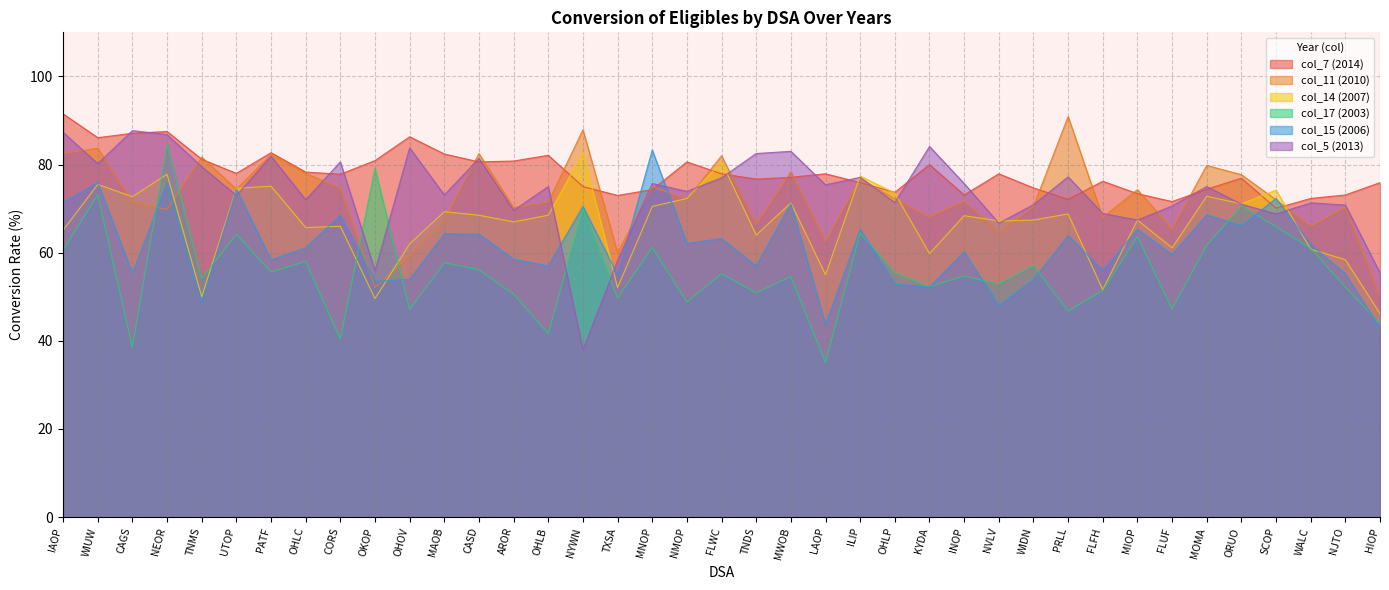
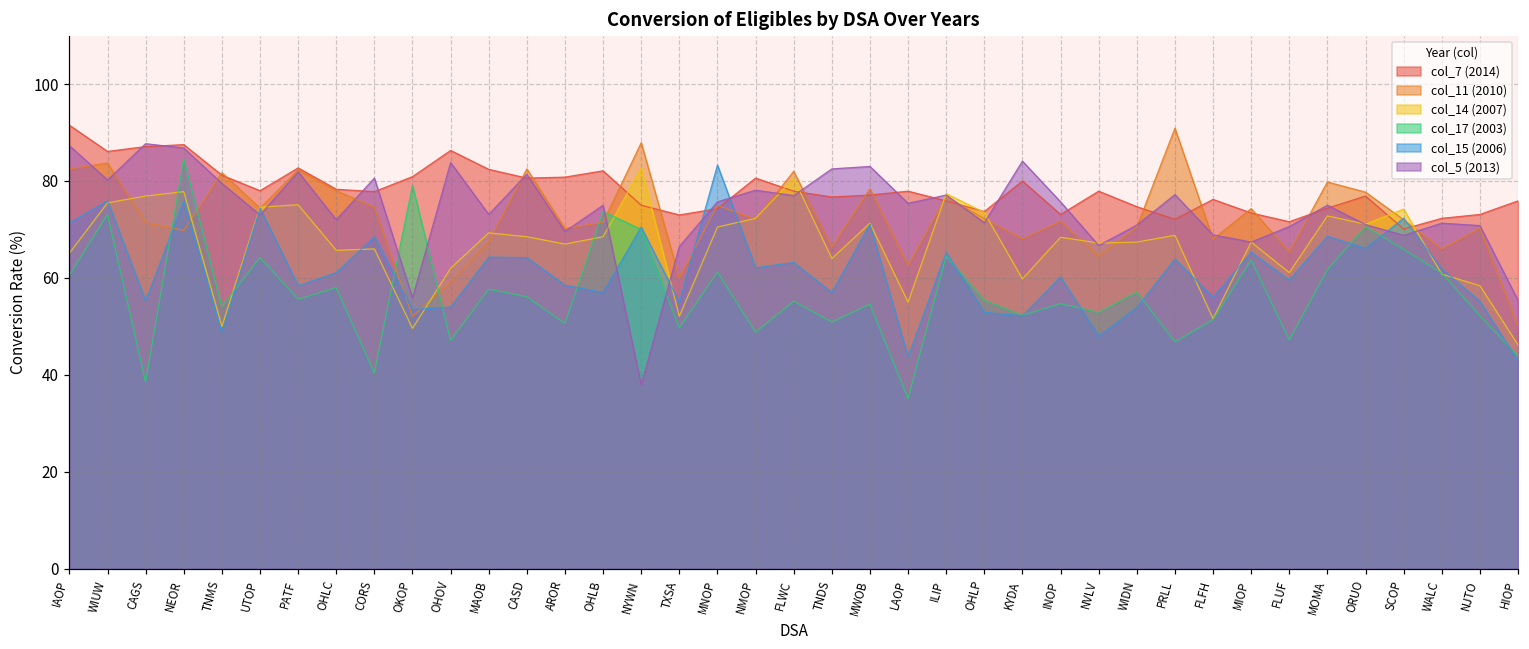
  {
    "col_14 (2007)": {
      "IAOP": 65,
-     "CAGS": 73,
+     "CAGS": 77,
      "NEOR": 78,
      "TNMS": 50,
      "PATF": 75,
      "OHLC": 66,
      "CORS": 66,
      "OKOP": 50,
      "OHOV": 62,
      "MAOB": 69,
      "CASD": 69,
      "AROR": 67,
      "OHLB": 69,
      "NYWN": 83,
      "TXSA": 52,
      "MNOP": 71,
      "FLWC": 81,
      "TNDS": 64,
      "LAOP": 55,
      "KYDA": 60,
      "INOP": 68,
      "WIDN": 67,
      "PRLL": 69,
      "FLUF": 61,
      "MOMA": 73,
      "SCOP": 74,
      "NJTO": 58,
      "HIOP": 46
    },
    "col_17 (2003)": {
      "IAOP": 61,
      "WIUW": 73,
      "CAGS": 39,
      "NEOR": 85,
      "TNMS": 54,
      "UTOP": 64,
      "PATF": 56,
      "OHLC": 58,
      "CORS": 40,
      "OKOP": 79,
      "OHOV": 47,
      "MAOB": 58,
      "CASD": 56,
      "AROR": 51,
-     "OHLB": 42,
+     "OHLB": 74,
      "TXSA": 50,
      "MNOP": 61,
      "NMOP": 49,
      "FLWC": 55,
      "TNDS": 51,
      "MWOB": 55,
      "LAOP": 35,
      "ILIP": 65,
      "OHLP": 55,
      "INOP": 55,
      "NVLV": 53,
      "WIDN": 57,
      "PRLL": 47,
      "MIOP": 64,
      "FLUF": 47,
      "MOMA": 62,
      "SCOP": 66,
      "NJTO": 52,
      "HIOP": 44
    },
    "col_15 (2006)": {
      "IAOP": 71,
      "CAGS": 55,
      "NEOR": 76,
      "TNMS": 49,
      "PATF": 58,
      "OHLC": 61,
      "CORS": 69,
      "OKOP": 54,
      "OHOV": 54,
      "MAOB": 64,
      "CASD": 64,
      "AROR": 59,
      "OHLB": 57,
      "TXSA": 55,
      "MNOP": 83,
      "NMOP": 62,
      "FLWC": 63,
      "TNDS": 57,
      "LAOP": 44,
      "ILIP": 65,
      "OHLP": 53,
      "INOP": 60,
      "NVLV": 48,
      "WIDN": 54,
      "PRLL": 64,
      "FLFH": 56,
      "MIOP": 65,
      "FLUF": 60,
      "MOMA": 69,
      "ORUO": 66,
      "WALC": 62,
      "NJTO": 55,
      "HIOP": 43
    },
    "col_5 (2013)": {
      "IAOP": 87,
      "WIUW": 80,
      "CAGS": 88,
      "NEOR": 87,
      "TNMS": 80,
      "UTOP": 73,
      "OHLC": 72,
      "CORS": 81,
      "OKOP": 56,
      "OHOV": 84,
      "MAOB": 73,
      "CASD": 81,
      "AROR": 70,
      "OHLB": 75,
      "NYWN": 38,
-     "TXSA": 58,
+     "TXSA": 67,
      "MNOP": 76,
-     "NMOP": 74,
+     "NMOP": 78,
      "FLWC": 77,
      "TNDS": 83,
      "MWOB": 83,
      "LAOP": 75,
      "OHLP": 71,
      "KYDA": 84,
      "INOP": 76,
      "PRLL": 77,
      "FLFH": 69,
      "FLUF": 71,
      "MOMA": 75,
      "SCOP": 69,
      "WALC": 71,
      "HIOP": 55
    }
  }
